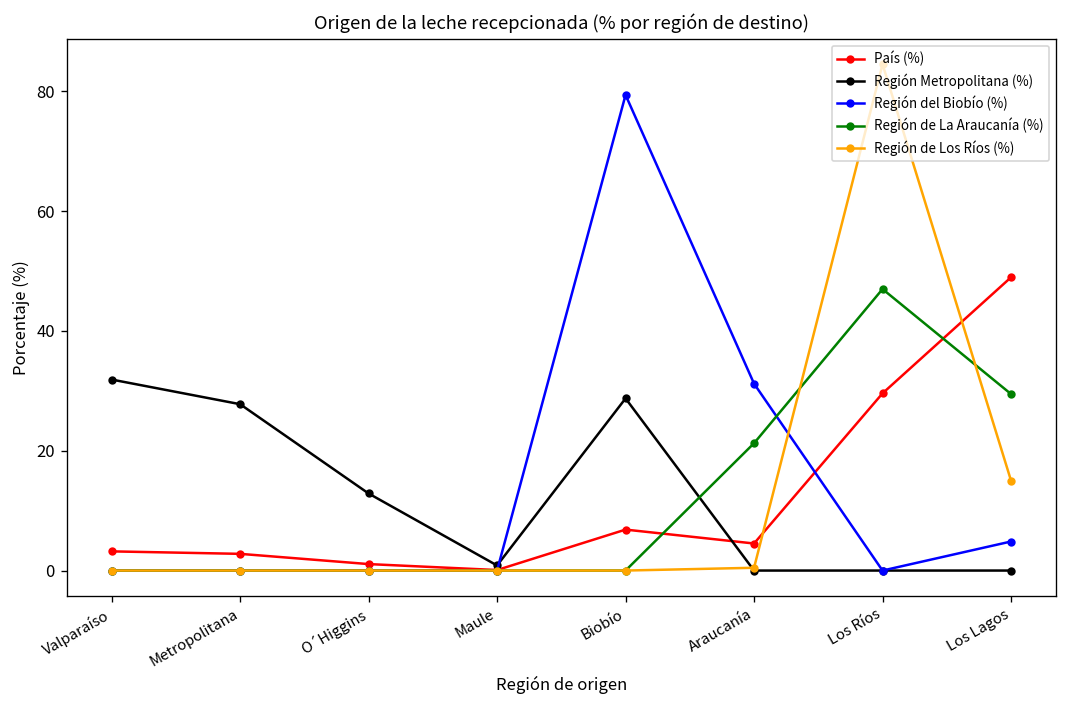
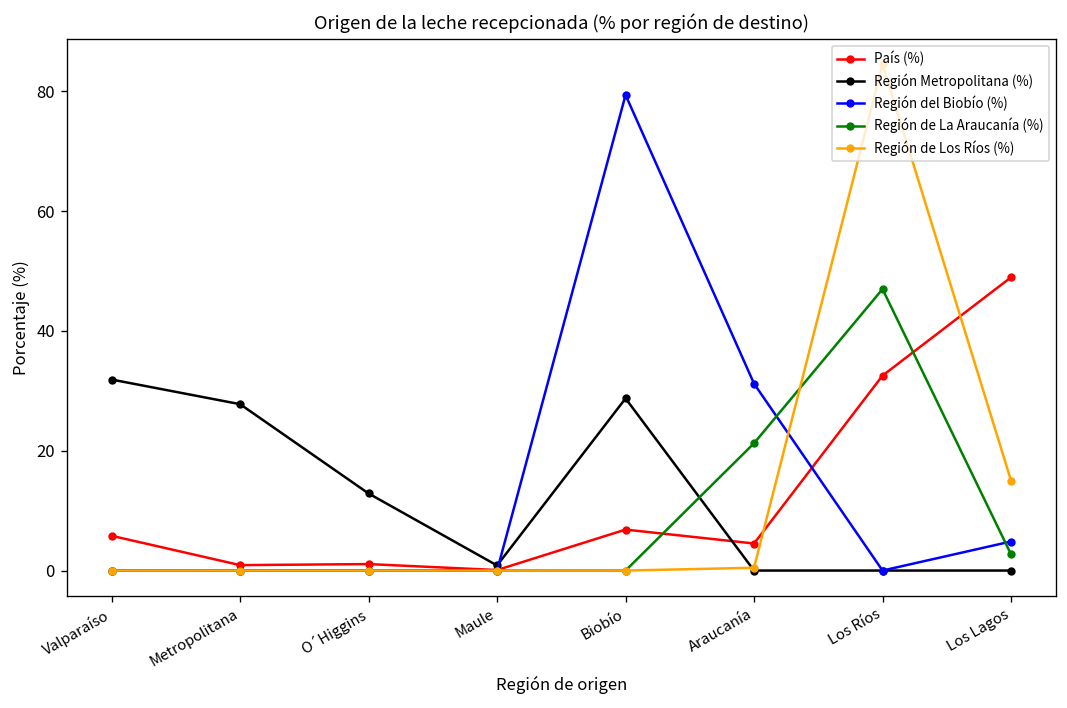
  {
    "País (%)": {
-     "Valparaíso": 3,
-     "Metropolitana": 3,
+     "Valparaíso": 6,
+     "Metropolitana": 1,
      "O´Higgins": 1,
      "Biobío": 7,
      "Araucanía": 5,
-     "Los Ríos": 30,
+     "Los Ríos": 33,
      "Los Lagos": 49
    },
    "Región Metropolitana (%)": {
      "Valparaíso": 32,
      "Metropolitana": 28,
      "O´Higgins": 13,
      "Maule": 1,
      "Biobío": 29,
      "Los Lagos": 0
    },
    "Región del Biobío (%)": {
      "Biobío": 79,
      "Araucanía": 31,
      "Los Lagos": 5
    },
    "Región de La Araucanía (%)": {
      "Araucanía": 21,
      "Los Ríos": 47,
-     "Los Lagos": 29
+     "Los Lagos": 3
    },
    "Región de Los Ríos (%)": {
      "Los Lagos": 15
    }
  }
